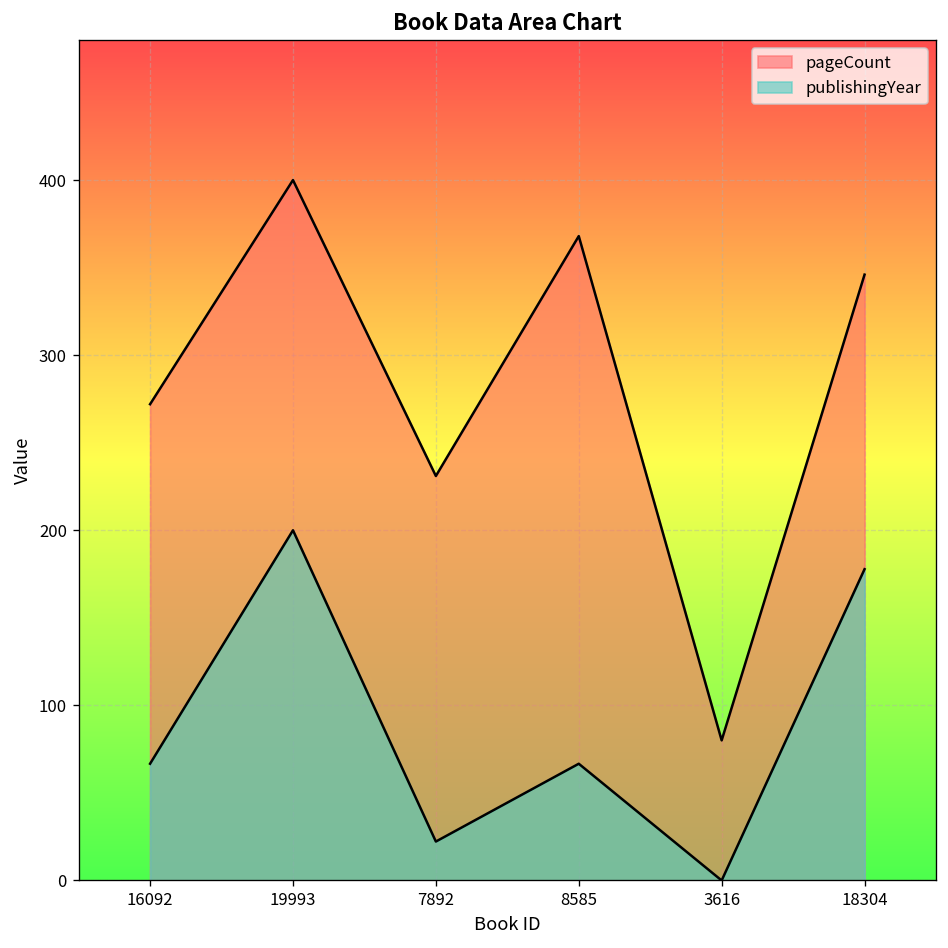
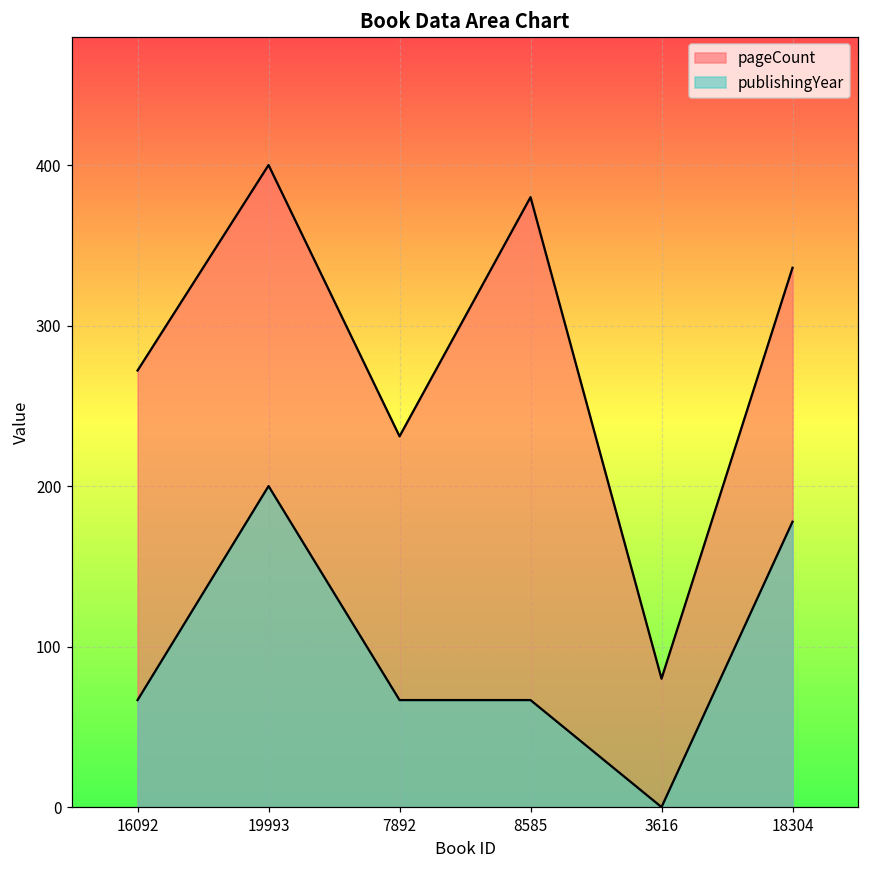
  {
    "pageCount": {
      "16092": 272,
      "19993": 400,
      "7892": 231,
-     "8585": 368,
+     "8585": 380,
      "3616": 80,
-     "18304": 346
+     "18304": 336
    },
    "publishingYear": {
      "16092": 67,
      "19993": 200,
-     "7892": 22,
+     "7892": 67,
      "8585": 67,
      "3616": 0,
      "18304": 178
    }
  }
